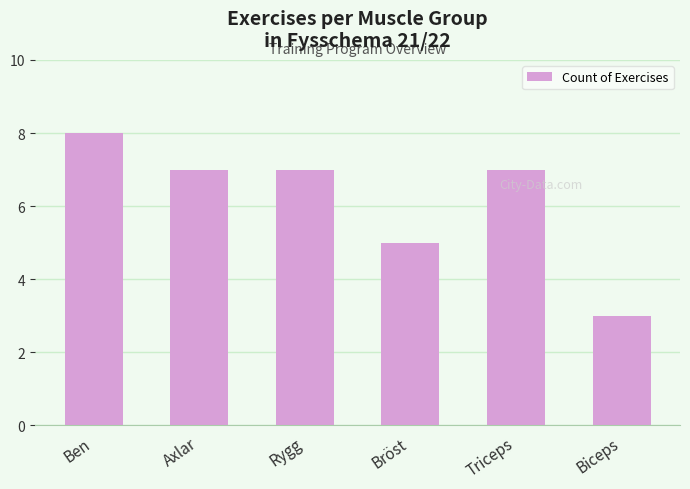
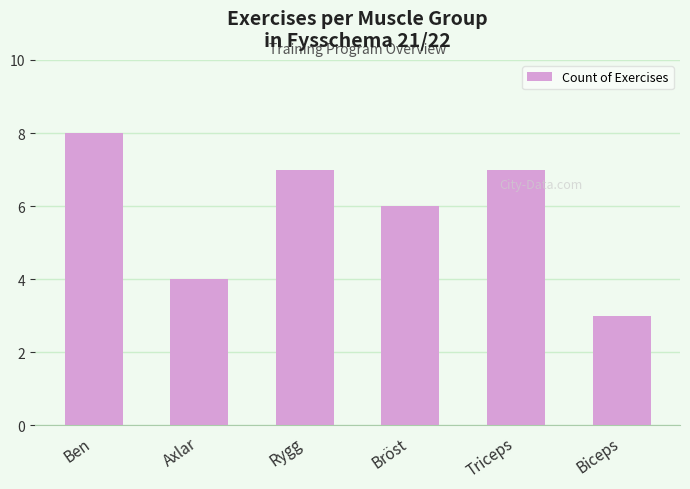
  {
    "Ben": 8,
-   "Axlar": 7,
+   "Axlar": 4,
    "Rygg": 7,
-   "Bröst": 5,
+   "Bröst": 6,
    "Triceps": 7,
    "Biceps": 3
  }
